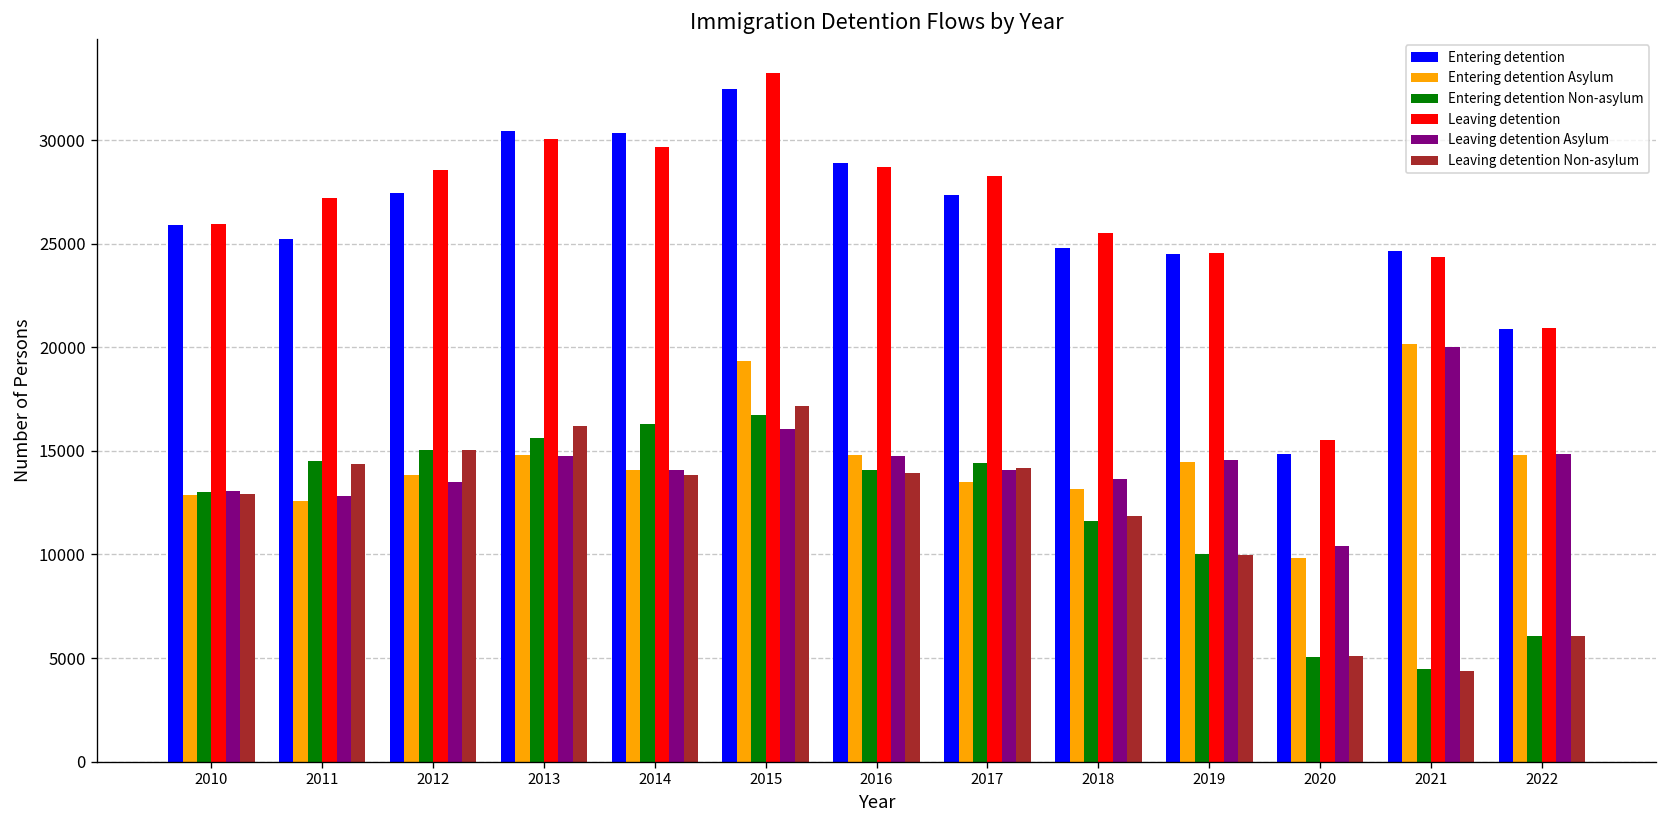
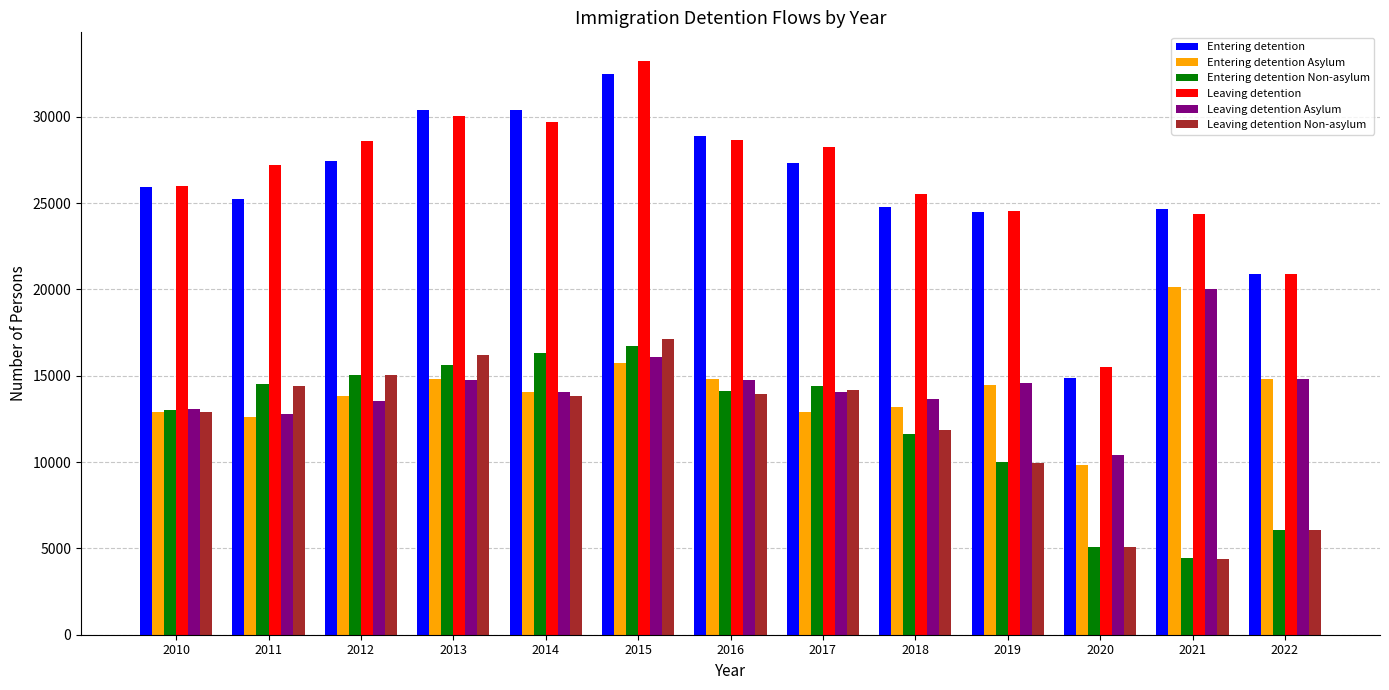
  {
    "Entering detention": {
      "2010": 25900,
      "2011": 25200,
      "2012": 27400,
      "2013": 30400,
      "2014": 30400,
      "2015": 32400,
      "2016": 28900,
      "2017": 27300,
      "2018": 24800,
      "2019": 24500,
      "2020": 14900,
      "2021": 24600,
      "2022": 20900
    },
    "Entering detention Asylum": {
      "2010": 12900,
      "2011": 12600,
      "2012": 13800,
      "2013": 14800,
      "2014": 14100,
-     "2015": 19300,
+     "2015": 15700,
      "2016": 14800,
-     "2017": 13500,
+     "2017": 12900,
      "2018": 13200,
      "2019": 14500,
      "2020": 9800,
      "2021": 20200,
      "2022": 14800
    },
    "Entering detention Non-asylum": {
      "2010": 13000,
      "2011": 14500,
      "2012": 15100,
      "2013": 15600,
      "2014": 16300,
      "2015": 16700,
      "2016": 14100,
      "2017": 14400,
      "2018": 11600,
      "2019": 10000,
      "2020": 5100,
      "2021": 4500,
      "2022": 6100
    },
    "Leaving detention": {
      "2010": 26000,
      "2011": 27200,
      "2012": 28600,
      "2013": 30000,
      "2014": 29700,
      "2015": 33200,
      "2016": 28700,
      "2017": 28300,
      "2018": 25500,
      "2019": 24500,
      "2020": 15500,
      "2021": 24400,
      "2022": 20900
    },
    "Leaving detention Asylum": {
      "2010": 13100,
      "2011": 12800,
      "2012": 13500,
      "2013": 14700,
      "2014": 14100,
      "2015": 16100,
      "2016": 14700,
      "2017": 14100,
      "2018": 13600,
      "2019": 14600,
      "2020": 10400,
      "2021": 20000,
      "2022": 14800
    },
    "Leaving detention Non-asylum": {
      "2010": 12900,
      "2011": 14400,
      "2012": 15100,
      "2013": 16200,
      "2014": 13900,
      "2015": 17100,
      "2016": 13900,
      "2017": 14200,
      "2018": 11900,
      "2019": 10000,
      "2020": 5100,
      "2021": 4400,
      "2022": 6100
    }
  }
